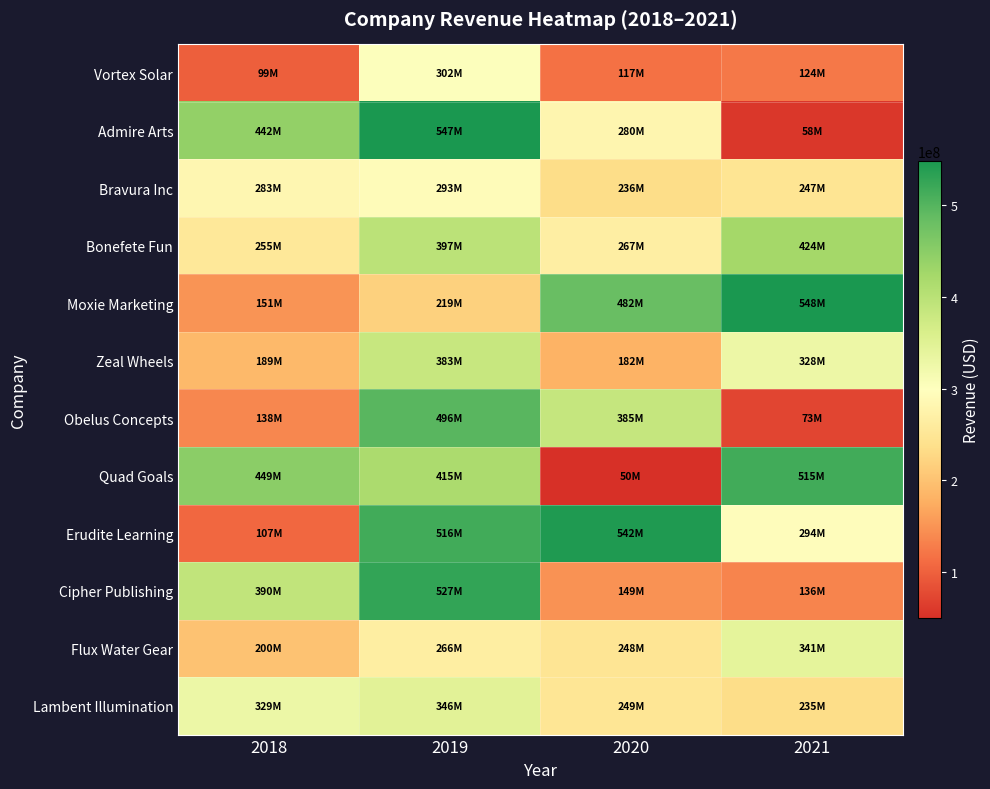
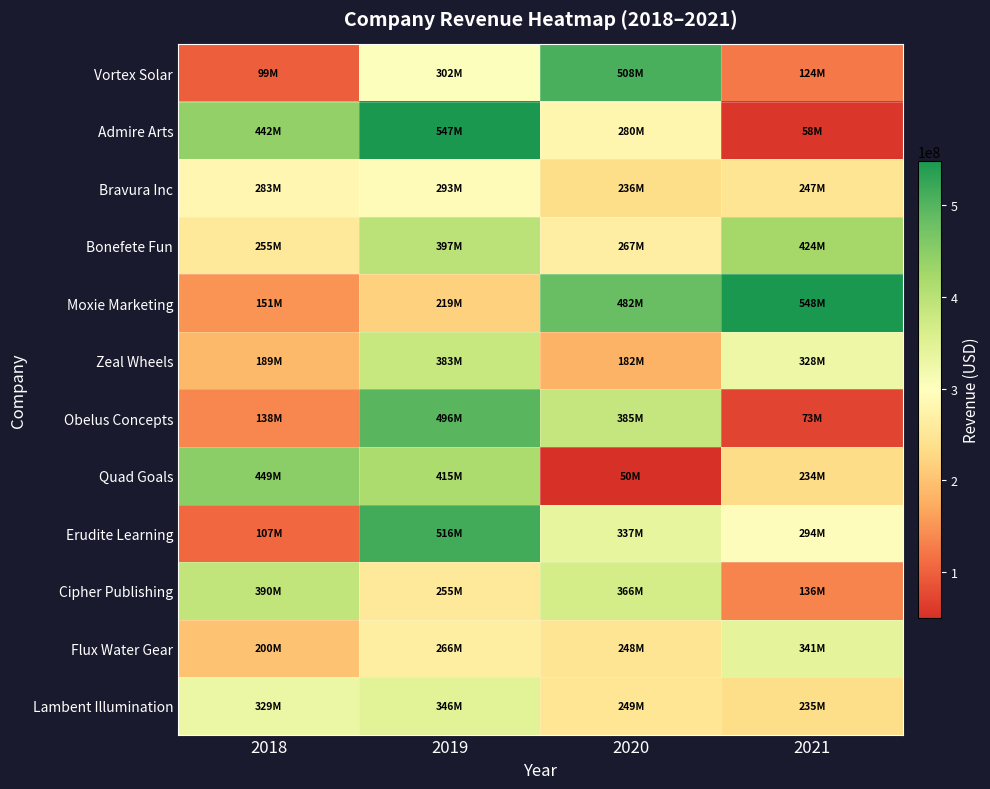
  {
    "Vortex Solar": {
      "2018": "99M",
      "2019": "302M",
-     "2020": "117M",
+     "2020": "508M",
      "2021": "124M"
    },
    "Admire Arts": {
      "2018": "442M",
      "2019": "547M",
      "2020": "280M",
      "2021": "58M"
    },
    "Bravura Inc": {
      "2018": "283M",
      "2019": "293M",
      "2020": "236M",
      "2021": "247M"
    },
    "Bonefete Fun": {
      "2018": "255M",
      "2019": "397M",
      "2020": "267M",
      "2021": "424M"
    },
    "Moxie Marketing": {
      "2018": "151M",
      "2019": "219M",
      "2020": "482M",
      "2021": "548M"
    },
    "Zeal Wheels": {
      "2018": "189M",
      "2019": "383M",
      "2020": "182M",
      "2021": "328M"
    },
    "Obelus Concepts": {
      "2018": "138M",
      "2019": "496M",
      "2020": "385M",
      "2021": "73M"
    },
    "Quad Goals": {
      "2018": "449M",
      "2019": "415M",
      "2020": "50M",
-     "2021": "515M"
+     "2021": "234M"
    },
    "Erudite Learning": {
      "2018": "107M",
      "2019": "516M",
-     "2020": "542M",
+     "2020": "337M",
      "2021": "294M"
    },
    "Cipher Publishing": {
      "2018": "390M",
-     "2019": "527M",
-     "2020": "149M",
+     "2019": "255M",
+     "2020": "366M",
      "2021": "136M"
    },
    "Flux Water Gear": {
      "2018": "200M",
      "2019": "266M",
      "2020": "248M",
      "2021": "341M"
    },
    "Lambent Illumination": {
      "2018": "329M",
      "2019": "346M",
      "2020": "249M",
      "2021": "235M"
    }
  }
